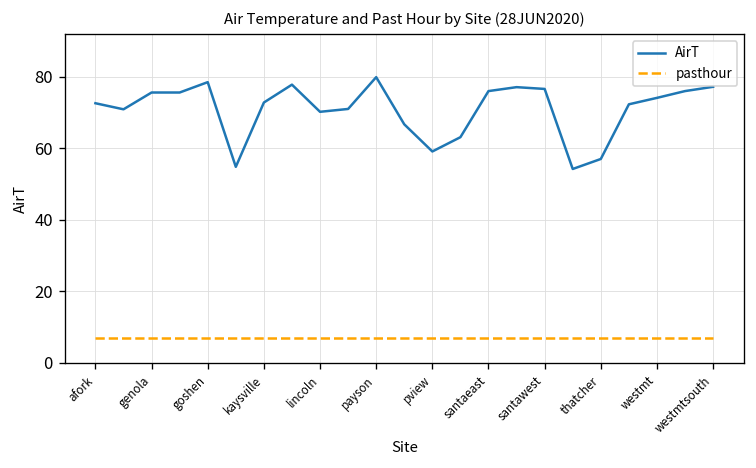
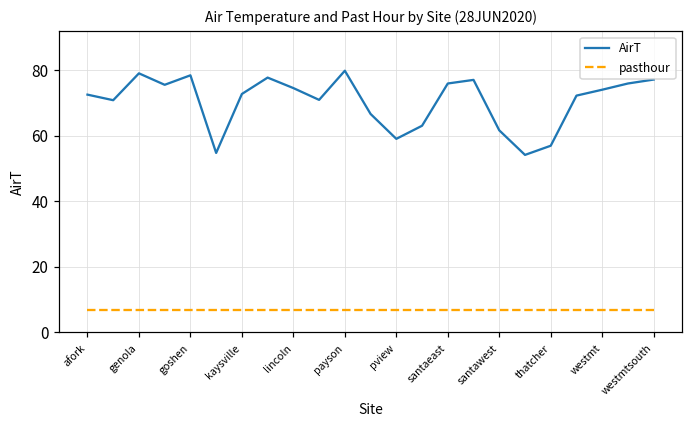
  {
    "AirT": {
      "afork": 73,
-     "genola": 76,
+     "genola": 79,
      "goshen": 79,
      "kaysville": 73,
-     "lincoln": 70,
+     "lincoln": 75,
      "payson": 80,
      "pview": 59,
      "santaeast": 76,
-     "santawest": 77,
+     "santawest": 62,
      "thatcher": 57,
      "westmt": 74,
      "westmtsouth": 77
    },
    "pasthour": {
      "afork": 7,
      "genola": 7,
      "goshen": 7,
      "kaysville": 7,
      "lincoln": 7,
      "payson": 7,
      "pview": 7,
      "santaeast": 7,
      "santawest": 7,
      "thatcher": 7,
      "westmt": 7,
      "westmtsouth": 7
    }
  }
